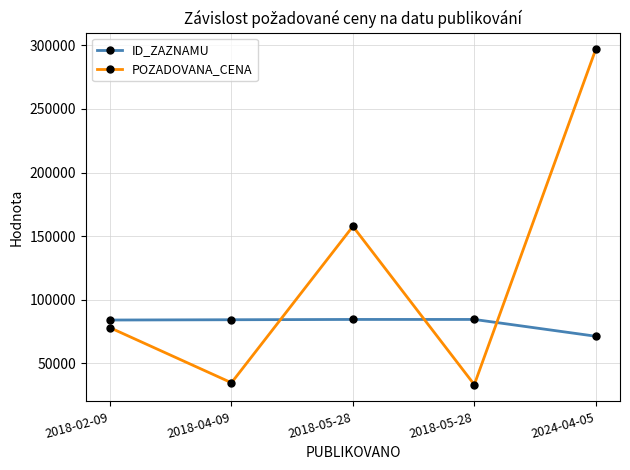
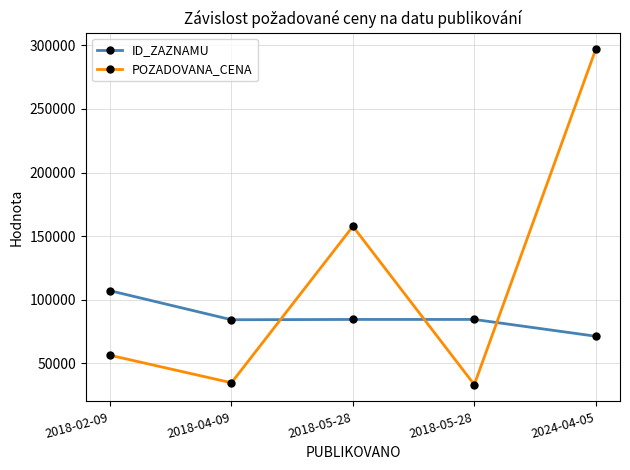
  {
    "ID_ZAZNAMU": {
-     "2018-02-09": 84000,
+     "2018-02-09": 107000,
      "2018-04-09": 84000,
      "2024-04-05": 71000
    },
    "POZADOVANA_CENA": {
-     "2018-02-09": 78000,
+     "2018-02-09": 56000,
      "2018-04-09": 35000,
      "2024-04-05": 297000
    }
  }
